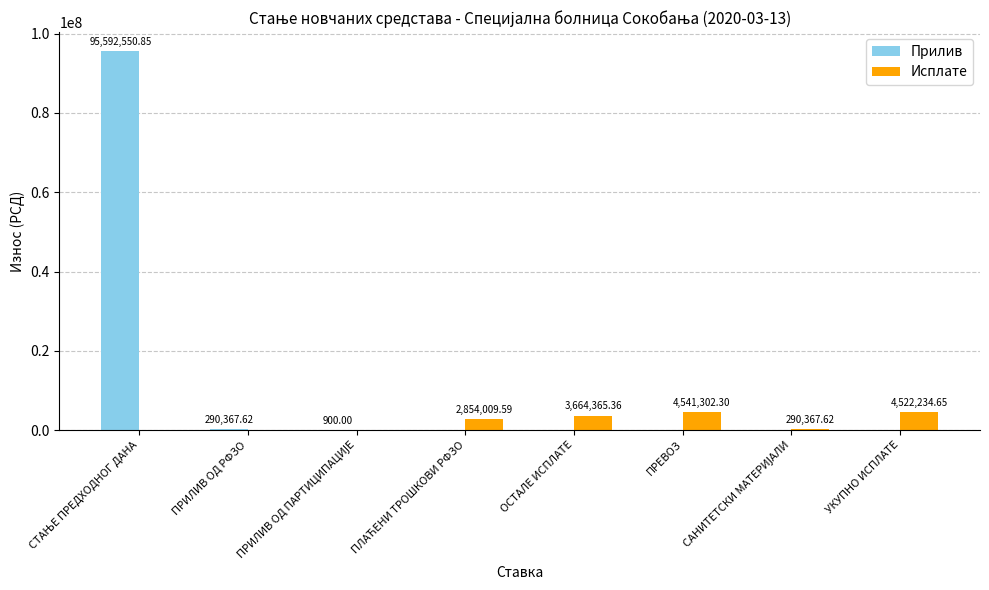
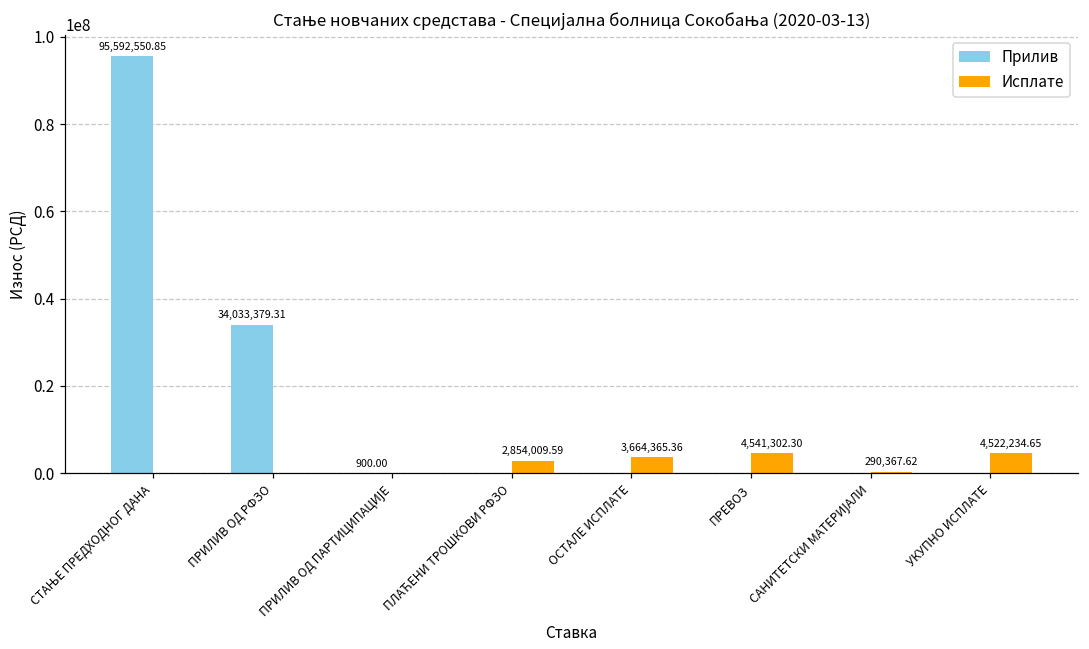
  {
    "Прилив": {
      "СТАЊЕ ПРЕДХОДНОГ ДАНА": "95,592,550.85",
-     "ПРИЛИВ ОД РФЗО": "290,367.62",
+     "ПРИЛИВ ОД РФЗО": "34,033,379.31",
      "ПРИЛИВ ОД ПАРТИЦИПАЦИЈЕ": "900.00"
    },
    "Исплате": {
      "ПЛАЋЕНИ ТРОШКОВИ РФЗО": "2,854,009.59",
      "ОСТАЛЕ ИСПЛАТЕ": "3,664,365.36",
      "ПРЕВОЗ": "4,541,302.30",
      "САНИТЕТСКИ МАТЕРИЈАЛИ": "290,367.62",
      "УКУПНО ИСПЛАТЕ": "4,522,234.65"
    }
  }
